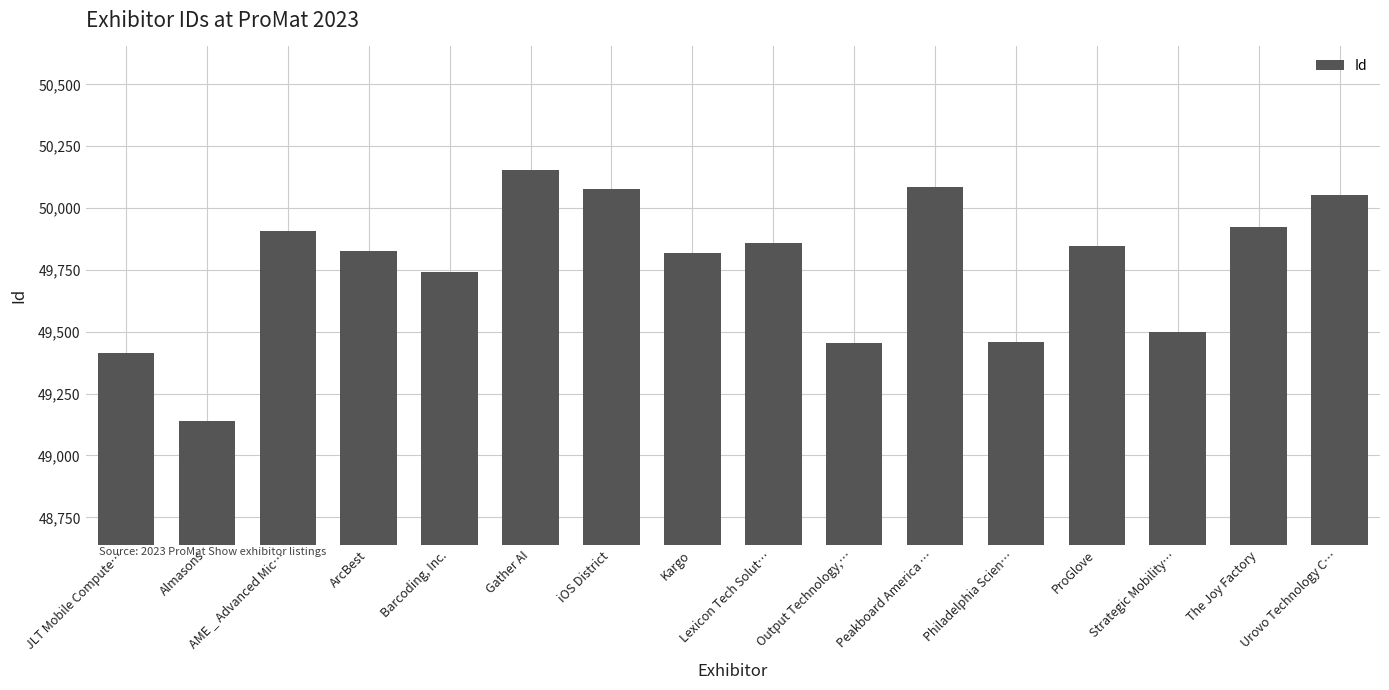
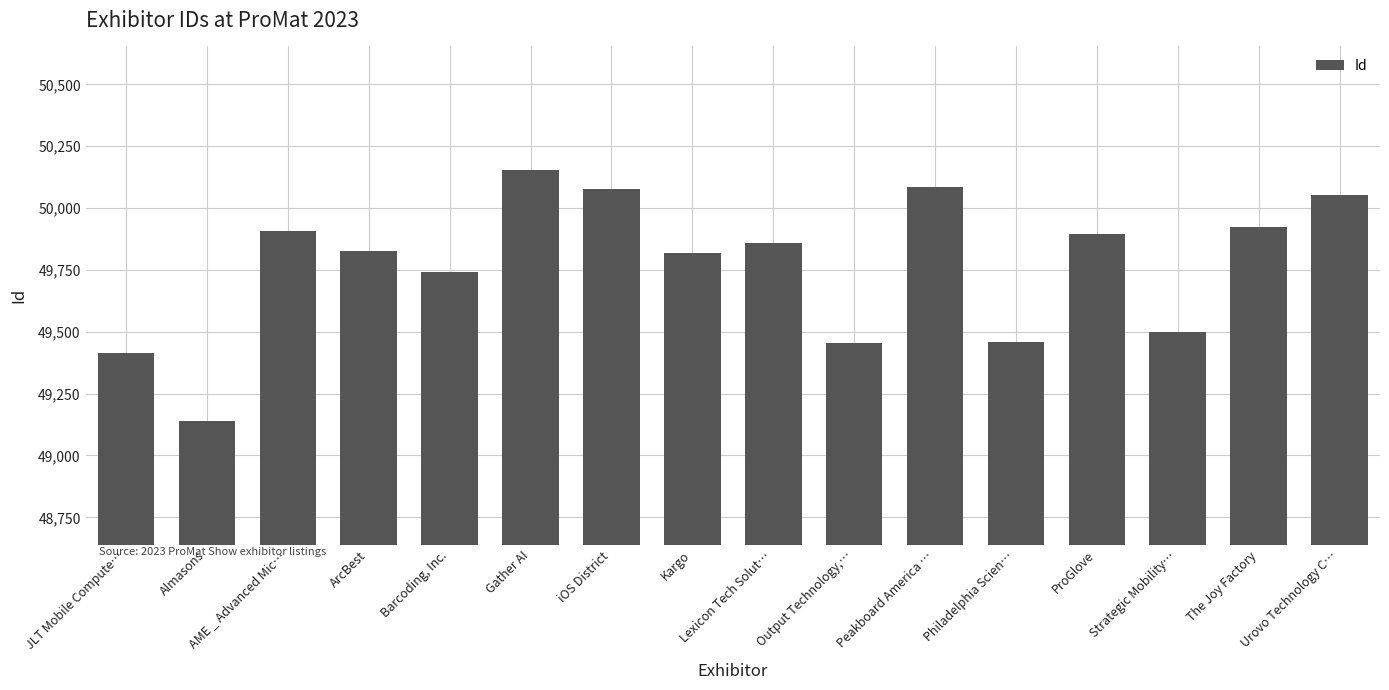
  {
    "JLT Mobile Compute…": "49,420",
    "Almasons": "49,140",
    "AME _ Advanced Mic…": "49,910",
    "ArcBest": "49,830",
    "Barcoding, Inc.": "49,740",
    "Gather AI": "50,150",
    "iOS District": "50,080",
    "Kargo": "49,820",
    "Lexicon Tech Solut…": "49,860",
    "Output Technology,…": "49,450",
    "Peakboard America …": "50,090",
    "Philadelphia Scien…": "49,460",
-   "ProGlove": "49,850",
+   "ProGlove": "49,900",
    "Strategic Mobility…": "49,500",
    "The Joy Factory": "49,920",
    "Urovo Technology C…": "50,050"
  }
